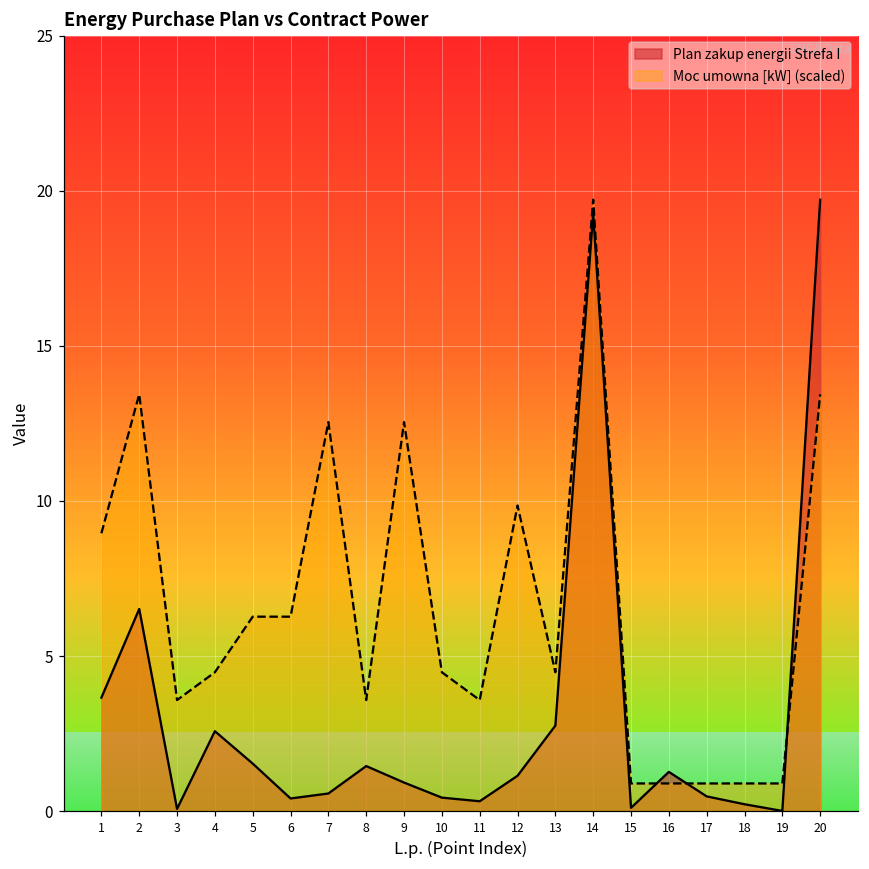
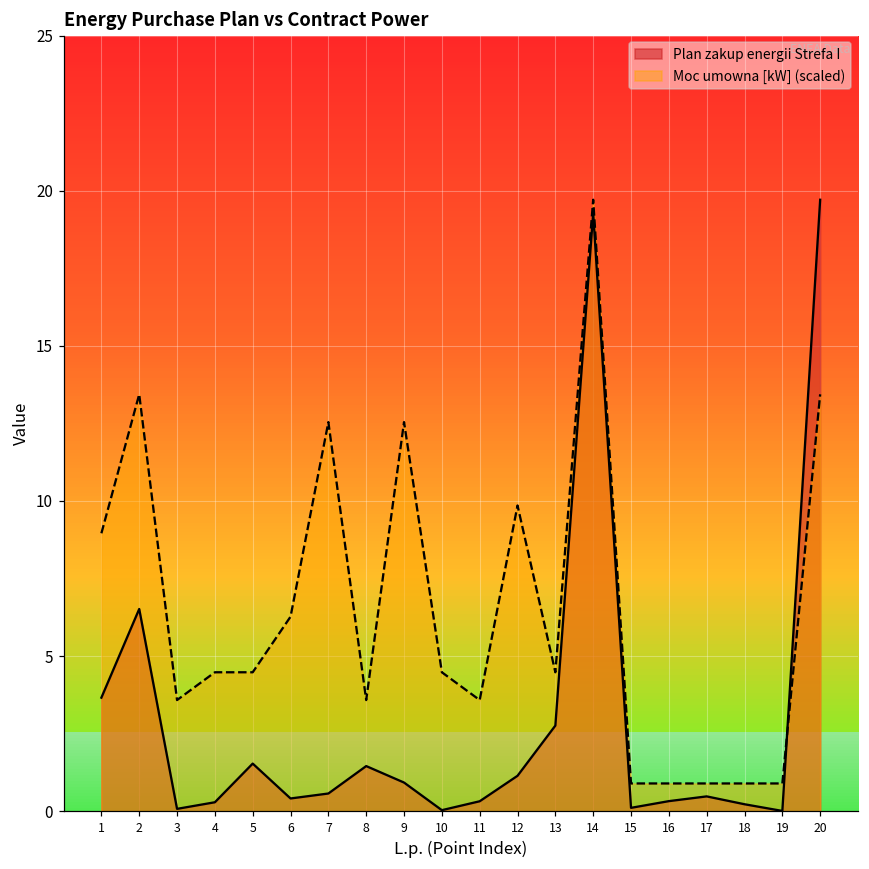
  {
    "Plan zakup energii Strefa I": {
      "1": 3.7,
      "2": 6.5,
      "3": 0.1,
-     "4": 2.6,
+     "4": 0.3,
      "5": 1.5,
      "6": 0.4,
      "7": 0.6,
      "8": 1.5,
      "9": 0.9,
-     "10": 0.4,
+     "10": 0.0,
      "11": 0.3,
      "12": 1.1,
      "13": 2.8,
      "14": 19.3,
      "15": 0.1,
-     "16": 1.3,
+     "16": 0.3,
      "17": 0.5,
      "18": 0.2,
      "19": 0.0,
      "20": 19.7
    },
    "Moc umowna [kW] (scaled)": {
      "1": 9.0,
      "2": 13.4,
      "3": 3.6,
      "4": 4.5,
-     "5": 6.3,
+     "5": 4.5,
      "6": 6.3,
      "7": 12.5,
      "8": 3.6,
      "9": 12.5,
      "10": 4.5,
      "11": 3.6,
      "12": 9.9,
      "13": 4.5,
      "14": 19.7,
      "15": 0.9,
      "16": 0.9,
      "17": 0.9,
      "18": 0.9,
      "19": 0.9,
      "20": 13.4
    }
  }
